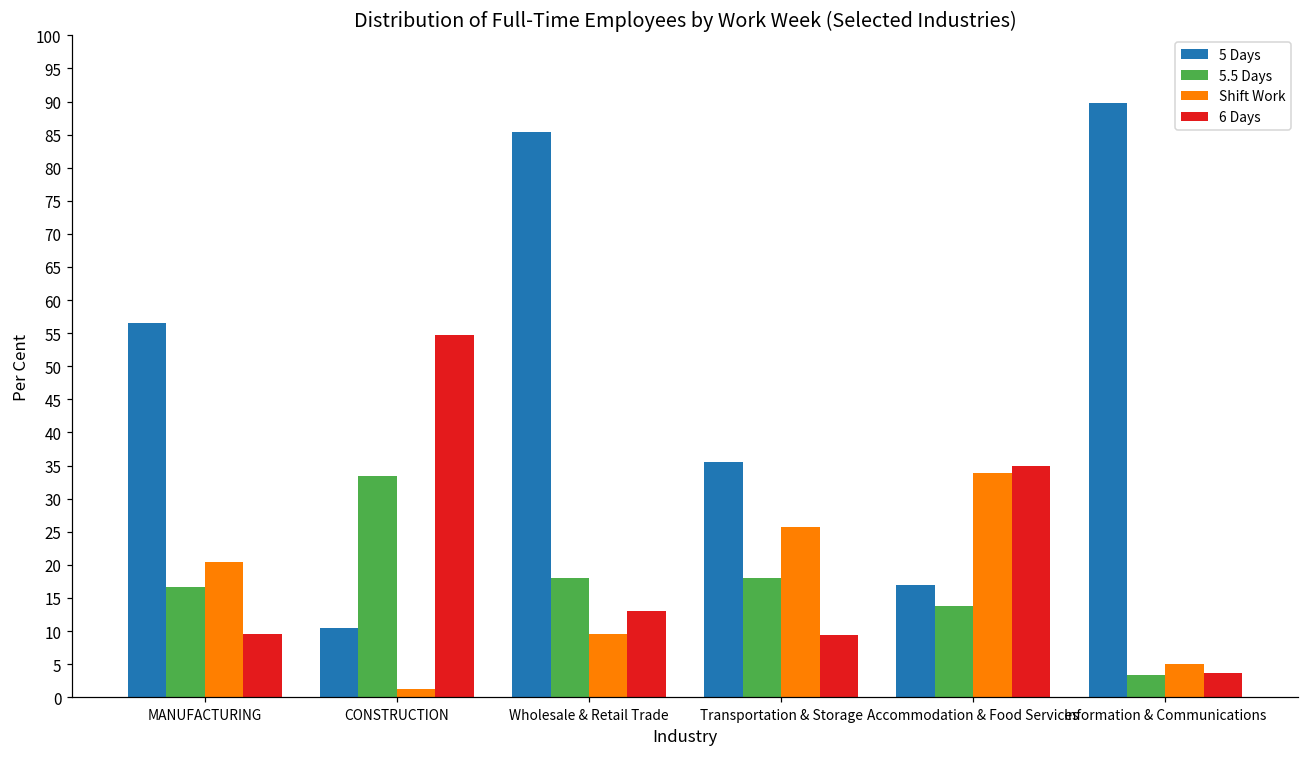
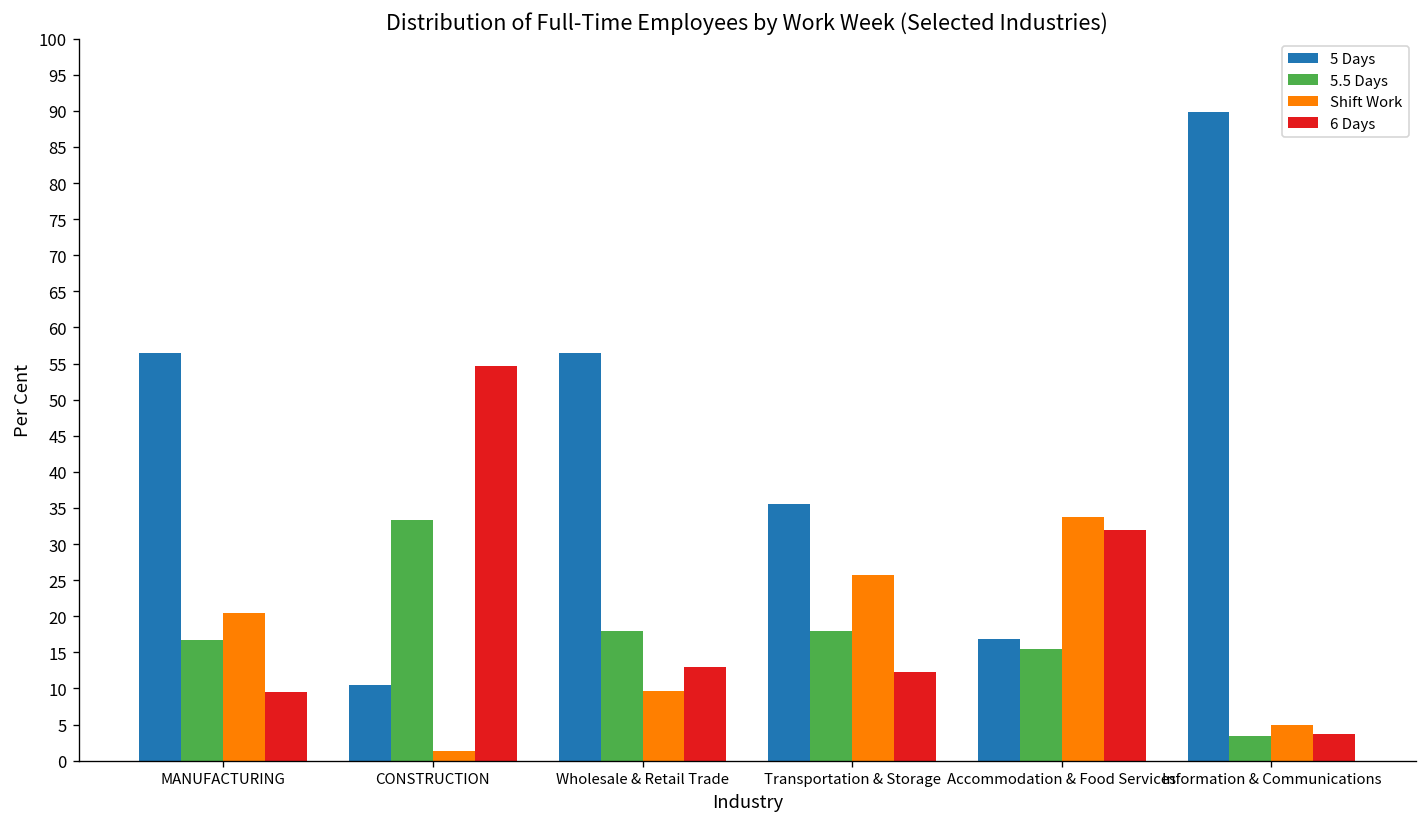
  {
    "5 Days": {
      "MANUFACTURING": 57,
      "CONSTRUCTION": 11,
-     "Wholesale & Retail Trade": 85,
+     "Wholesale & Retail Trade": 57,
      "Transportation & Storage": 36,
      "Accommodation & Food Services": 17,
      "Information & Communications": 90
    },
    "5.5 Days": {
      "MANUFACTURING": 17,
      "CONSTRUCTION": 33,
      "Wholesale & Retail Trade": 18,
      "Transportation & Storage": 18,
-     "Accommodation & Food Services": 14,
+     "Accommodation & Food Services": 15,
      "Information & Communications": 3
    },
    "Shift Work": {
      "MANUFACTURING": 20,
      "CONSTRUCTION": 1,
      "Wholesale & Retail Trade": 10,
      "Transportation & Storage": 26,
      "Accommodation & Food Services": 34,
      "Information & Communications": 5
    },
    "6 Days": {
      "MANUFACTURING": 10,
      "CONSTRUCTION": 55,
      "Wholesale & Retail Trade": 13,
-     "Transportation & Storage": 9,
-     "Accommodation & Food Services": 35,
+     "Transportation & Storage": 12,
+     "Accommodation & Food Services": 32,
      "Information & Communications": 4
    }
  }
